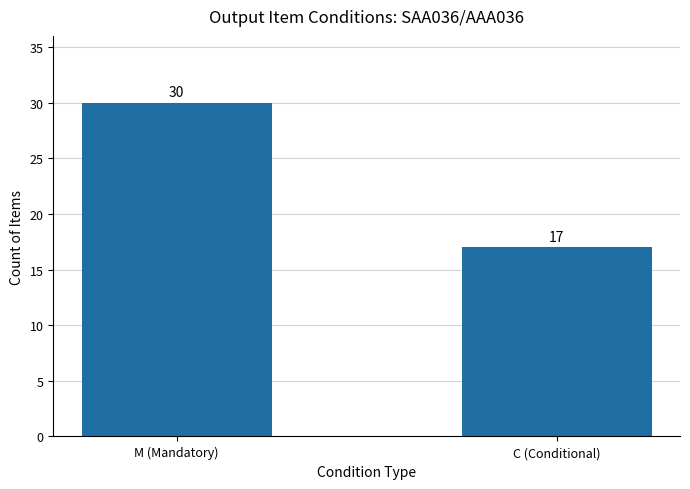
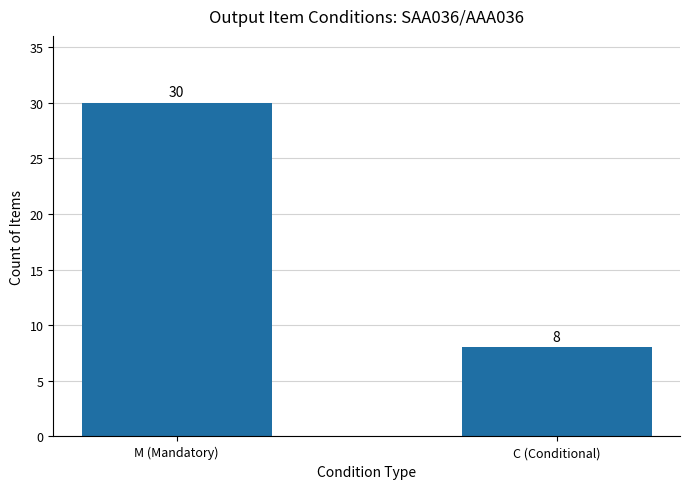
  {
    "M (Mandatory)": 30,
-   "C (Conditional)": 17
+   "C (Conditional)": 8
  }
